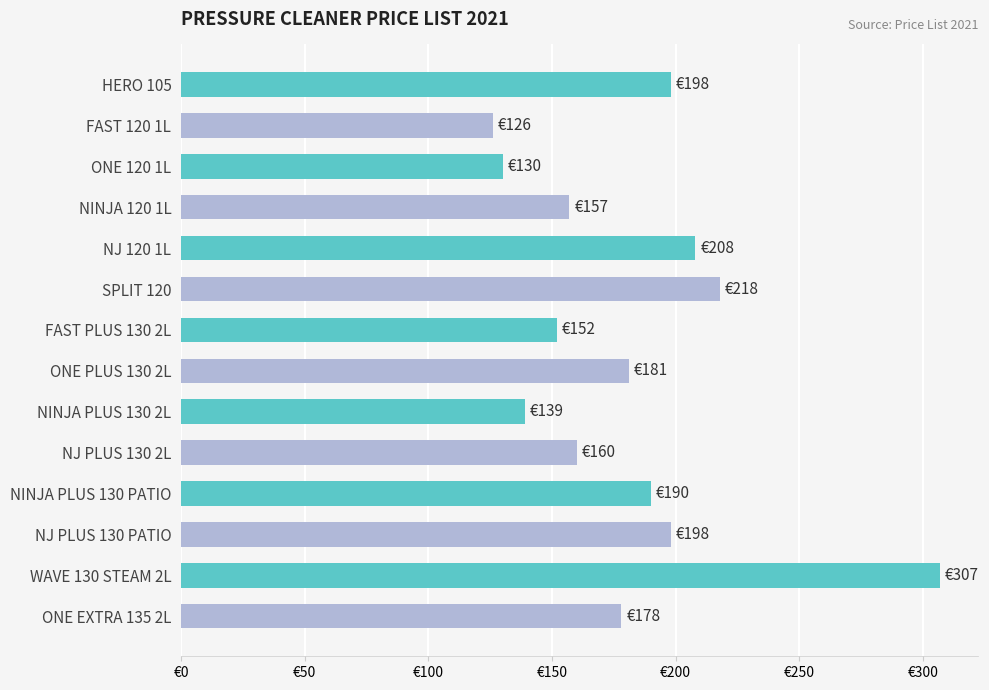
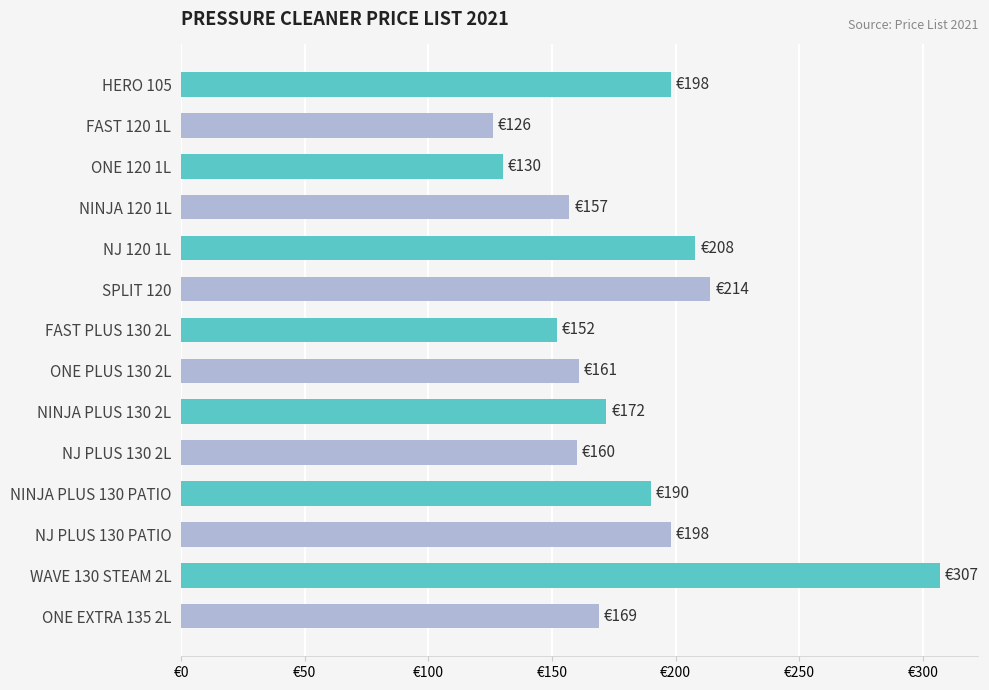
  {
    "HERO 105": "€198",
    "FAST 120 1L": "€126",
    "ONE 120 1L": "€130",
    "NINJA 120 1L": "€157",
    "NJ 120 1L": "€208",
-   "SPLIT 120": "€218",
+   "SPLIT 120": "€214",
    "FAST PLUS 130 2L": "€152",
-   "ONE PLUS 130 2L": "€181",
-   "NINJA PLUS 130 2L": "€139",
+   "ONE PLUS 130 2L": "€161",
+   "NINJA PLUS 130 2L": "€172",
    "NJ PLUS 130 2L": "€160",
    "NINJA PLUS 130 PATIO": "€190",
    "NJ PLUS 130 PATIO": "€198",
    "WAVE 130 STEAM 2L": "€307",
-   "ONE EXTRA 135 2L": "€178"
+   "ONE EXTRA 135 2L": "€169"
  }
